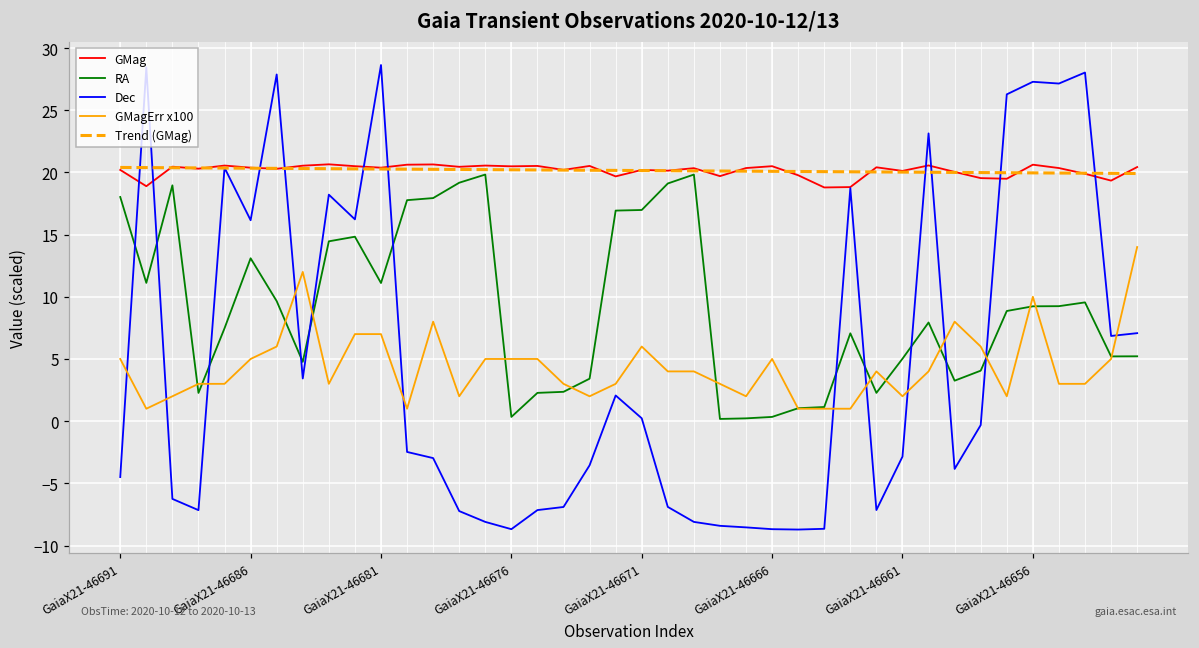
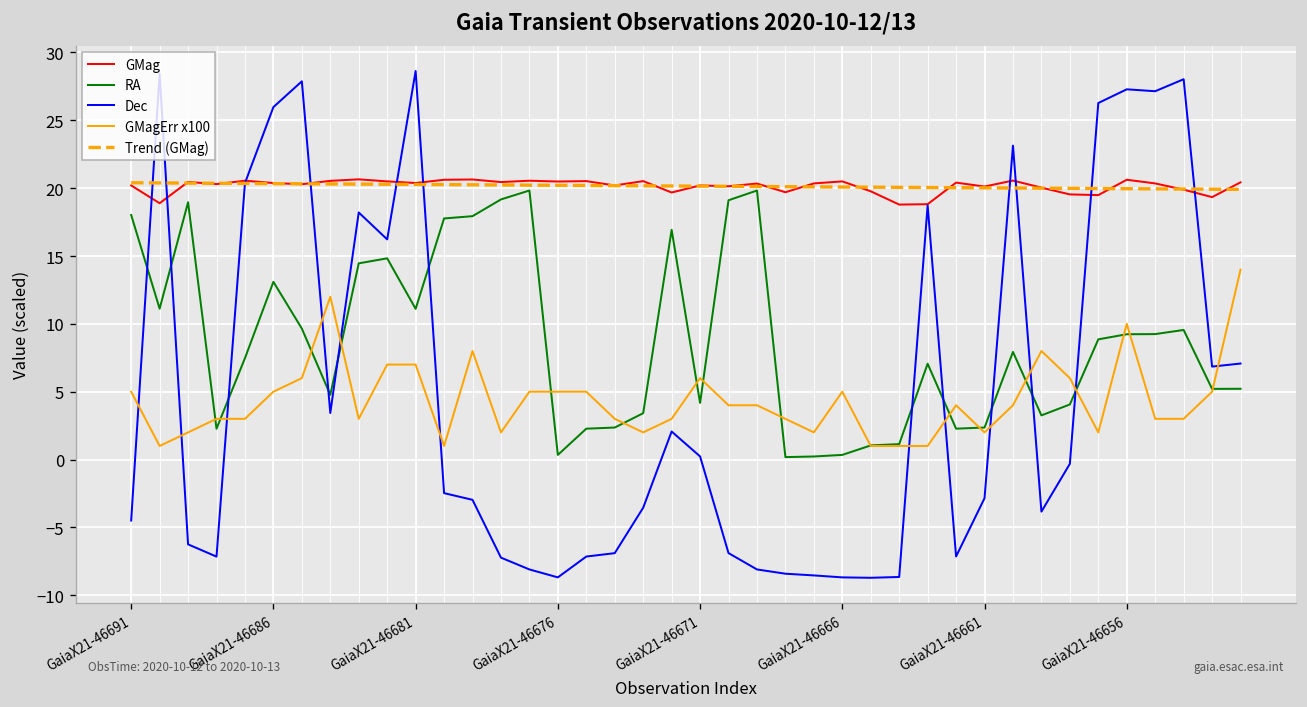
  {
    "GMag": {
      "GaiaX21-46676": 20.5,
      "GaiaX21-46666": 20.5,
      "GaiaX21-46656": 20.6
    },
    "RA": {
      "GaiaX21-46691": 18.0,
      "GaiaX21-46686": 13.1,
      "GaiaX21-46681": 11.1,
      "GaiaX21-46676": 0.3,
-     "GaiaX21-46671": 17.0,
+     "GaiaX21-46671": 4.2,
      "GaiaX21-46666": 0.3,
-     "GaiaX21-46661": 5.0,
+     "GaiaX21-46661": 2.4,
      "GaiaX21-46656": 9.2
    },
    "Dec": {
      "GaiaX21-46691": -4.5,
-     "GaiaX21-46686": 16.2,
+     "GaiaX21-46686": 26.0,
      "GaiaX21-46681": 28.6,
      "GaiaX21-46676": -8.7,
      "GaiaX21-46671": 0.2,
      "GaiaX21-46666": -8.7,
      "GaiaX21-46661": -2.8,
      "GaiaX21-46656": 27.3
    }
  }
